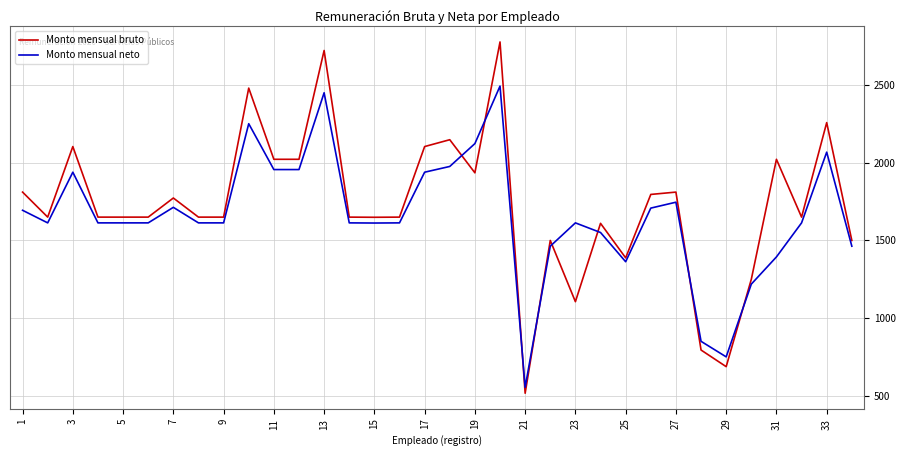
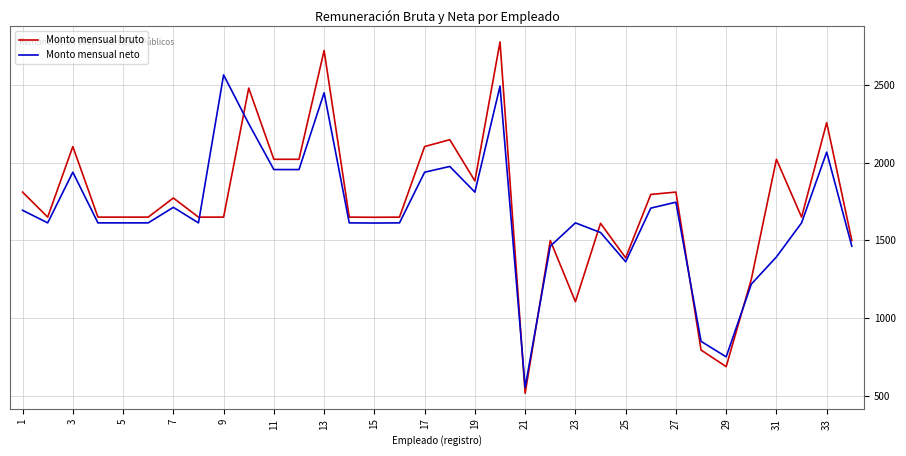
  {
    "Monto mensual bruto": {
      "1": 1810,
      "3": 2100,
      "5": 1650,
      "7": 1770,
      "9": 1650,
      "11": 2020,
      "13": 2720,
      "15": 1650,
      "17": 2100,
-     "19": 1930,
+     "19": 1880,
      "21": 520,
      "23": 1110,
      "25": 1390,
      "27": 1810,
      "29": 690,
      "31": 2020,
      "33": 2260
    },
    "Monto mensual neto": {
      "1": 1690,
      "3": 1940,
      "5": 1610,
      "7": 1710,
-     "9": 1610,
+     "9": 2560,
      "11": 1960,
      "13": 2450,
      "15": 1610,
      "17": 1940,
-     "19": 2120,
+     "19": 1810,
      "21": 550,
      "23": 1610,
      "25": 1360,
      "27": 1750,
      "29": 750,
      "31": 1390,
      "33": 2070
    }
  }
